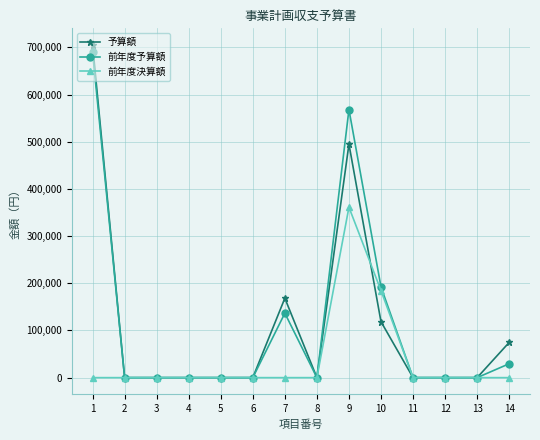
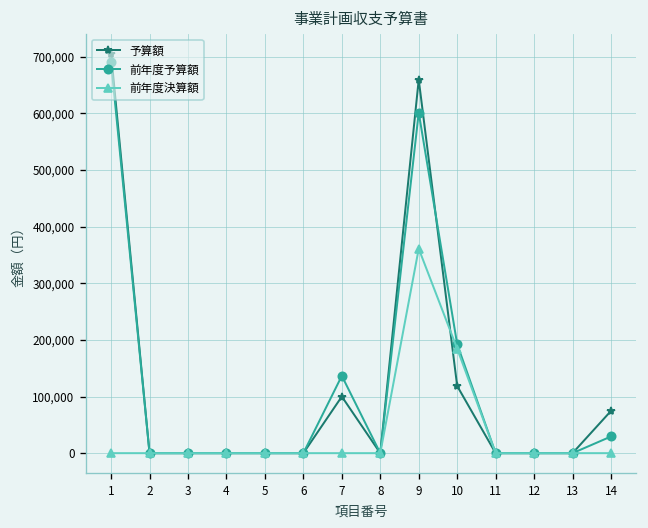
  {
    "予算額": {
-     "7": "170,000",
-     "9": "490,000",
+     "7": "100,000",
+     "9": "660,000",
      "10": "120,000",
      "14": "70,000"
    },
    "前年度予算額": {
      "7": "140,000",
-     "9": "570,000",
+     "9": "600,000",
      "10": "190,000",
      "14": "30,000"
    },
    "前年度決算額": {
      "1": "0",
      "7": "0",
      "9": "360,000",
      "10": "180,000",
      "14": "0"
    }
  }
